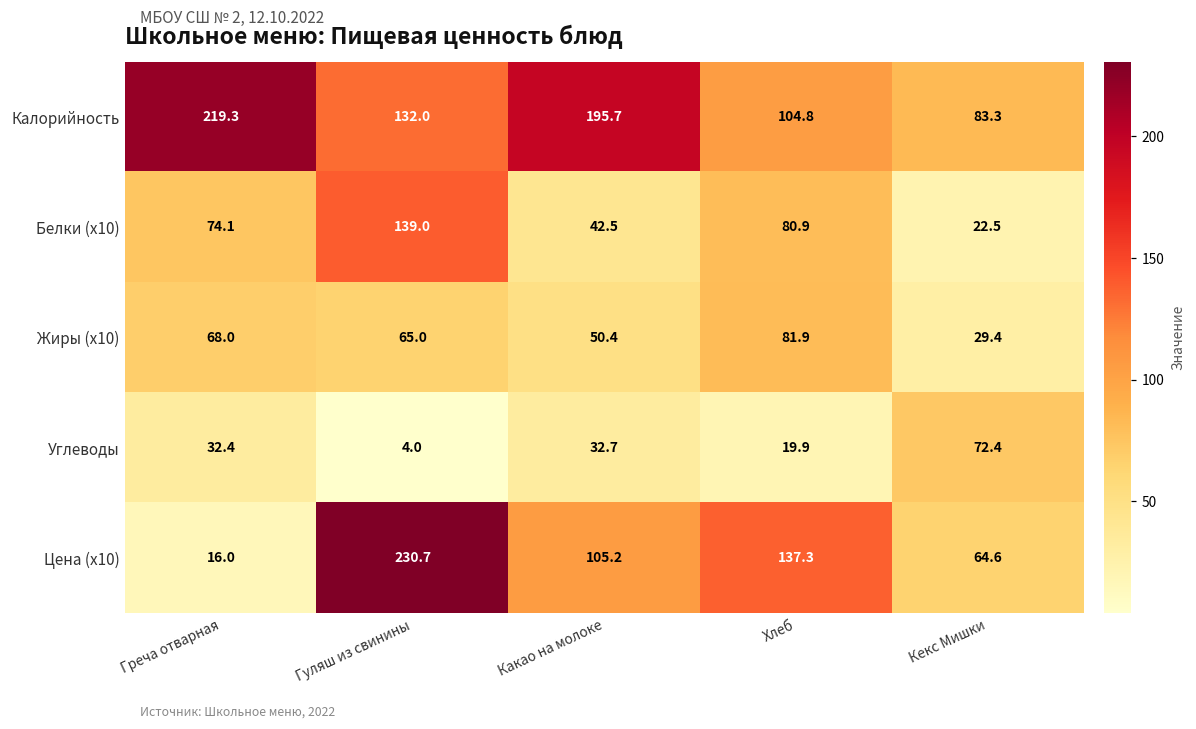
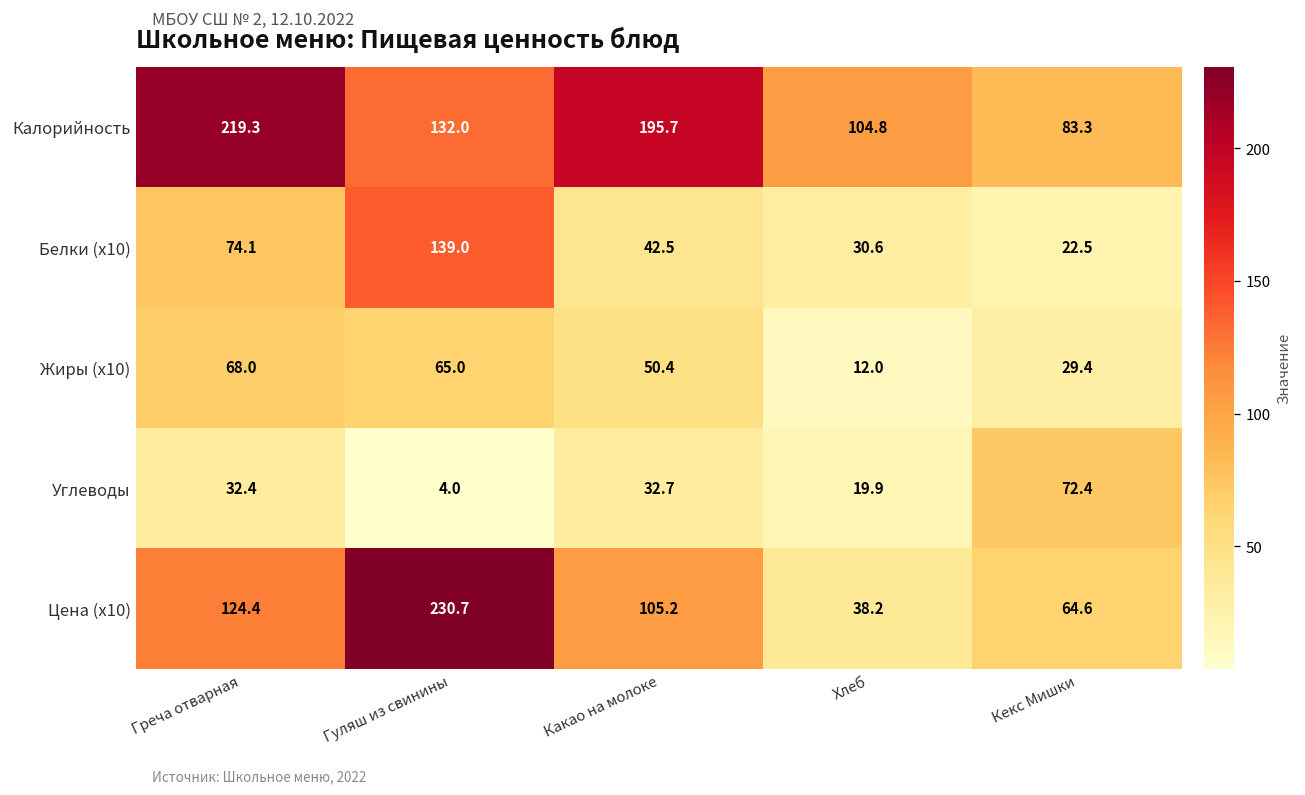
  {
    "Калорийность": {
      "Греча отварная": 219.3,
      "Гуляш из свинины": 132.0,
      "Какао на молоке": 195.7,
      "Хлеб": 104.8,
      "Кекс Мишки": 83.3
    },
    "Белки (x10)": {
      "Греча отварная": 74.1,
      "Гуляш из свинины": 139.0,
      "Какао на молоке": 42.5,
-     "Хлеб": 80.9,
+     "Хлеб": 30.6,
      "Кекс Мишки": 22.5
    },
    "Жиры (x10)": {
      "Греча отварная": 68.0,
      "Гуляш из свинины": 65.0,
      "Какао на молоке": 50.4,
-     "Хлеб": 81.9,
+     "Хлеб": 12.0,
      "Кекс Мишки": 29.4
    },
    "Углеводы": {
      "Греча отварная": 32.4,
      "Гуляш из свинины": 4.0,
      "Какао на молоке": 32.7,
      "Хлеб": 19.9,
      "Кекс Мишки": 72.4
    },
    "Цена (x10)": {
-     "Греча отварная": 16.0,
+     "Греча отварная": 124.4,
      "Гуляш из свинины": 230.7,
      "Какао на молоке": 105.2,
-     "Хлеб": 137.3,
+     "Хлеб": 38.2,
      "Кекс Мишки": 64.6
    }
  }
